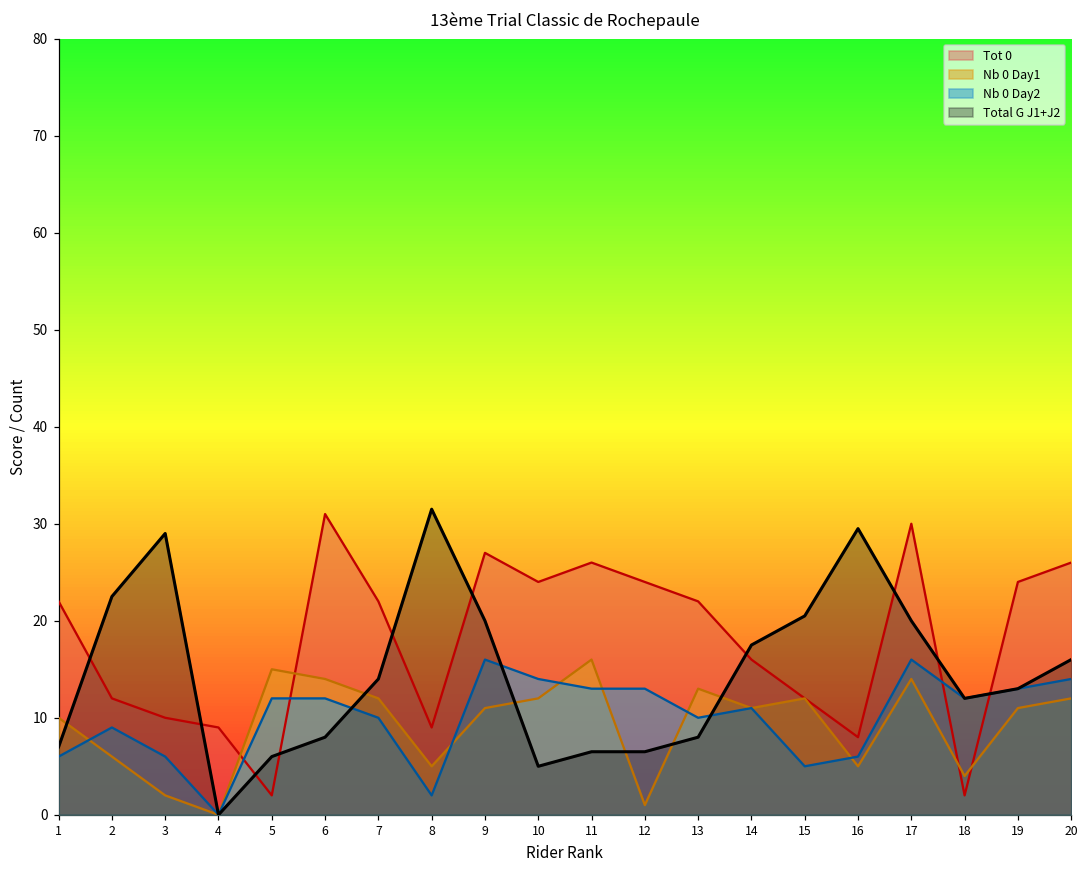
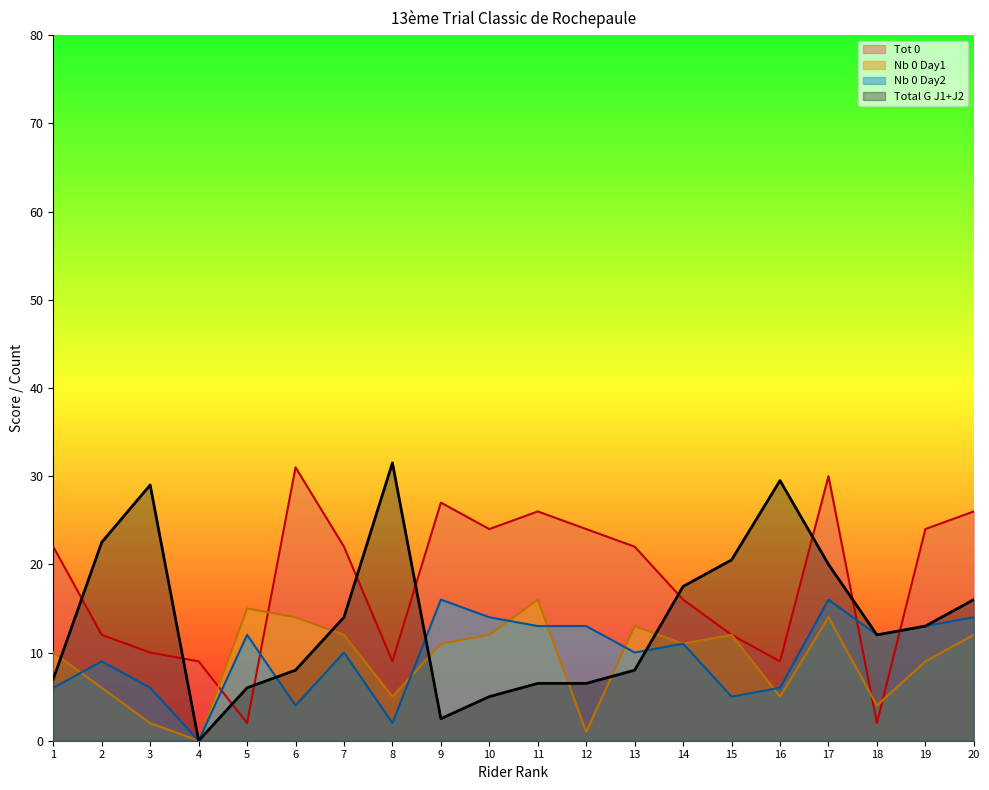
  {
    "Tot 0": {
      "1": 22,
      "2": 12,
      "3": 10,
      "4": 9,
      "5": 2,
      "6": 31,
      "7": 22,
      "8": 9,
      "9": 27,
      "10": 24,
      "11": 26,
      "12": 24,
      "13": 22,
      "14": 16,
-     "16": 8,
+     "16": 9,
      "17": 30,
      "18": 2,
      "19": 24,
      "20": 26
    },
    "Nb 0 Day1": {
      "1": 10,
      "2": 6,
      "3": 2,
      "5": 15,
      "6": 14,
      "7": 12,
      "8": 5,
      "9": 11,
      "10": 12,
      "11": 16,
      "12": 1,
      "13": 13,
      "16": 5,
      "17": 14,
      "18": 4,
-     "19": 11,
+     "19": 9,
      "20": 12
    },
    "Nb 0 Day2": {
      "1": 6,
      "2": 9,
      "3": 6,
      "5": 12,
-     "6": 12,
+     "6": 4,
      "7": 10,
      "8": 2,
      "9": 16,
      "10": 14,
      "11": 13,
      "12": 13,
      "13": 10,
      "15": 5,
      "16": 6,
      "17": 16,
      "20": 14
    },
    "Total G J1+J2": {
      "1": 7,
      "2": 23,
      "3": 29,
      "5": 6,
      "6": 8,
      "7": 14,
      "8": 32,
-     "9": 20,
+     "9": 3,
      "10": 5,
      "11": 7,
      "12": 7,
      "13": 8,
      "14": 18,
      "15": 21,
      "16": 30,
      "17": 20,
      "20": 16
    }
  }
